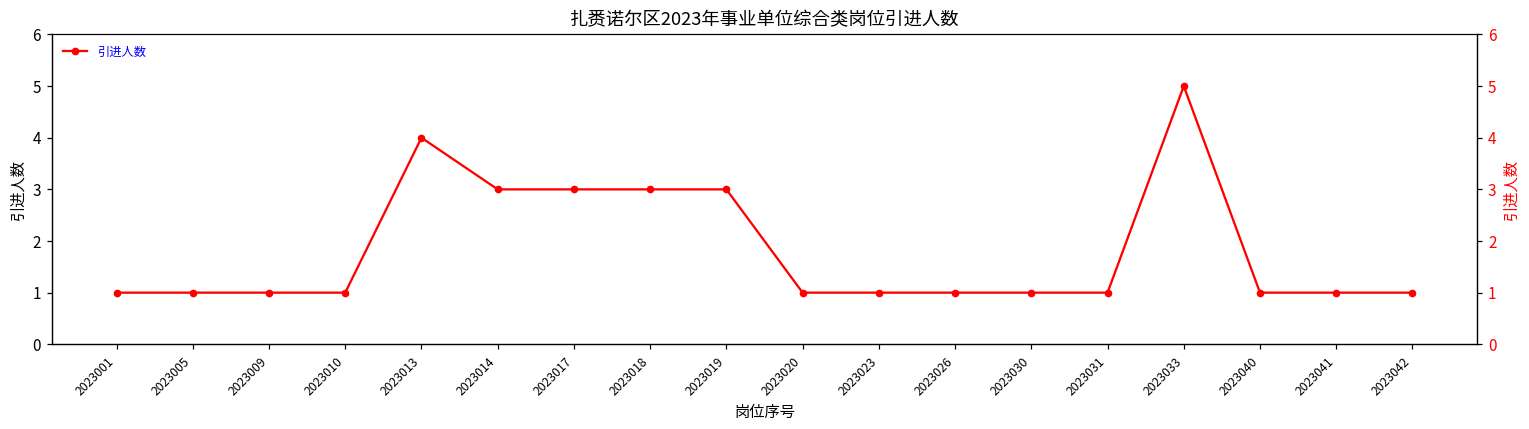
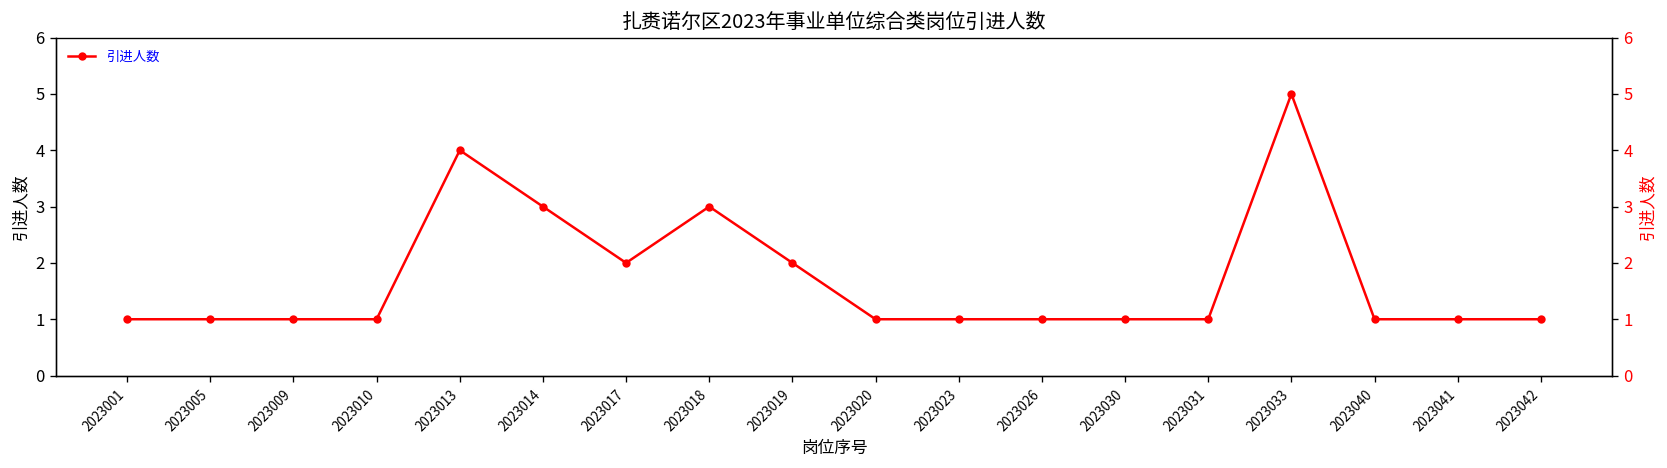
  {
    "2023001": 1,
    "2023005": 1,
    "2023009": 1,
    "2023010": 1,
    "2023013": 4,
    "2023014": 3,
-   "2023017": 3,
+   "2023017": 2,
    "2023018": 3,
-   "2023019": 3,
+   "2023019": 2,
    "2023020": 1,
    "2023023": 1,
    "2023026": 1,
    "2023030": 1,
    "2023031": 1,
    "2023033": 5,
    "2023040": 1,
    "2023041": 1,
    "2023042": 1
  }
